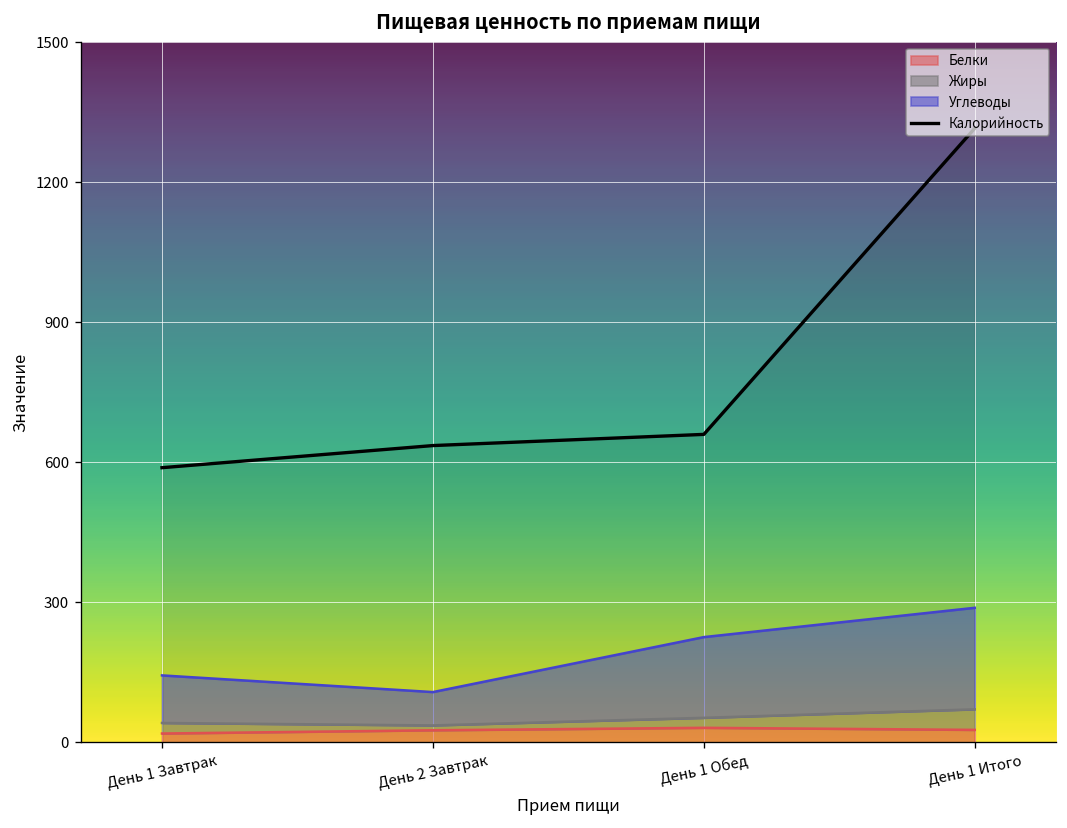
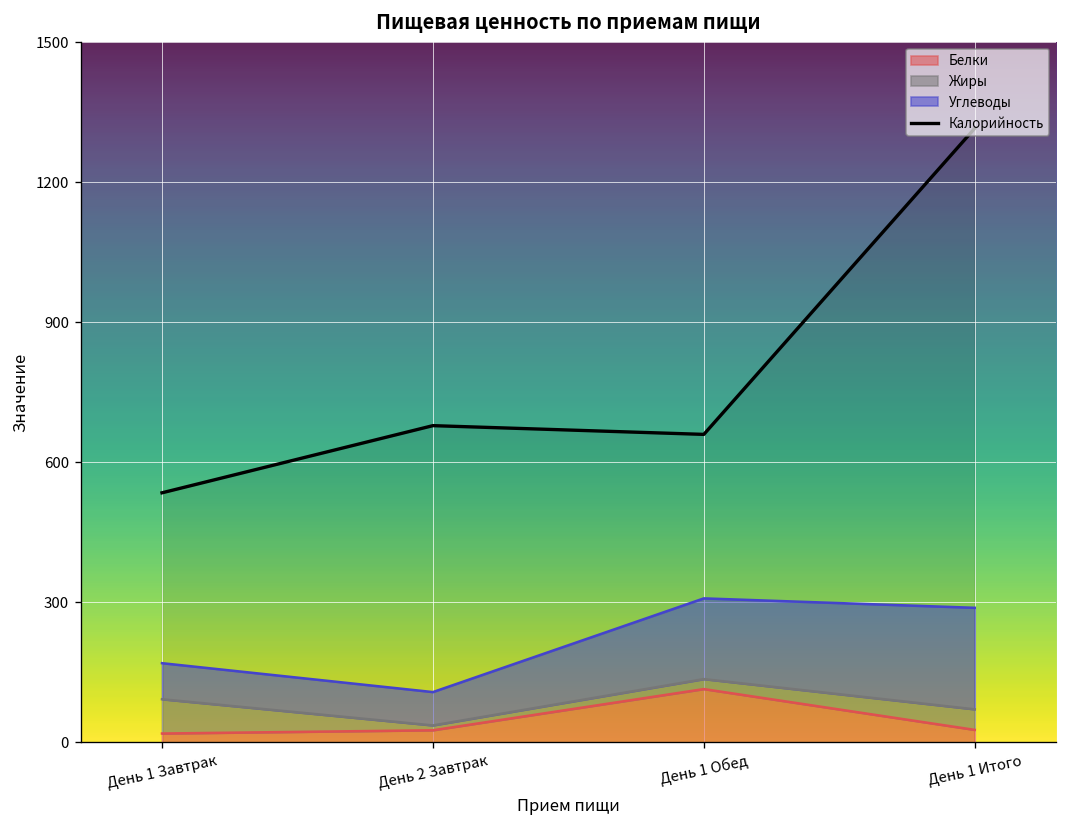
  {
    "Белки": {
      "День 1 Завтрак": 20,
      "День 2 Завтрак": 30,
-     "День 1 Обед": 30,
+     "День 1 Обед": 110,
      "День 1 Итого": 30
    },
    "Жиры": {
-     "День 1 Завтрак": 20,
+     "День 1 Завтрак": 70,
      "День 1 Обед": 20
    },
    "Углеводы": {
-     "День 1 Завтрак": 100,
+     "День 1 Завтрак": 80,
      "День 1 Обед": 170
    },
    "Калорийность": {
-     "День 1 Завтрак": 590,
-     "День 2 Завтрак": 640,
+     "День 1 Завтрак": 530,
+     "День 2 Завтрак": 680,
      "День 1 Обед": 660
    }
  }
